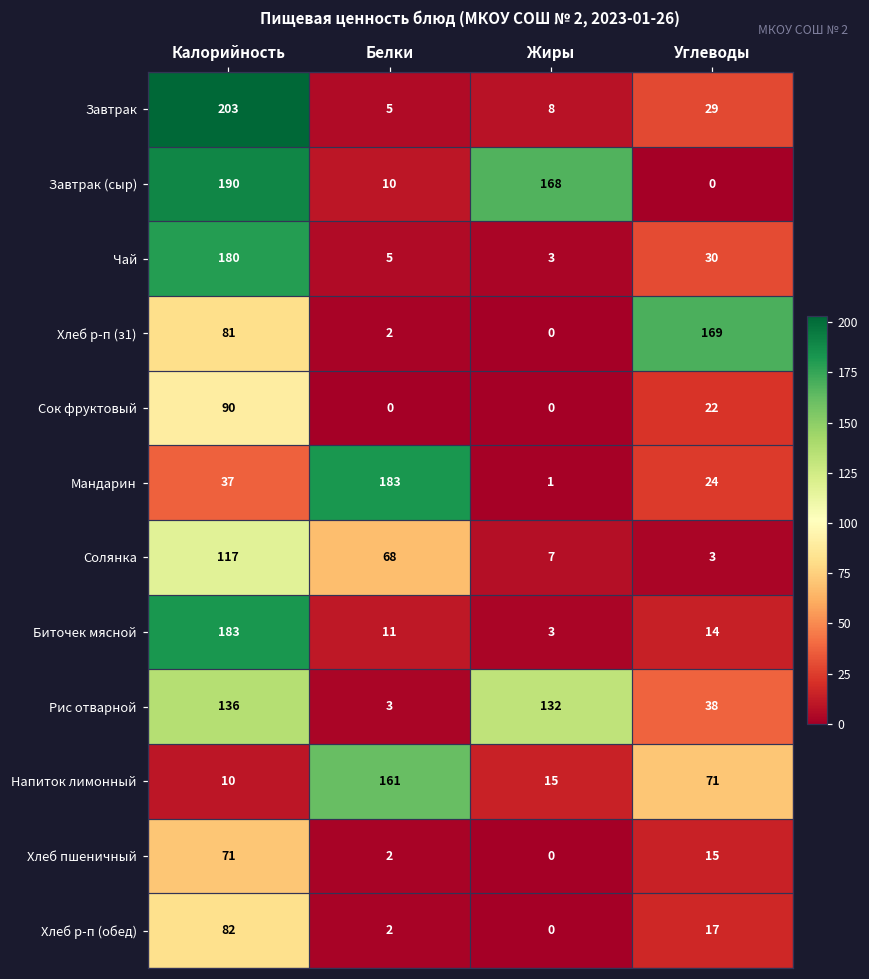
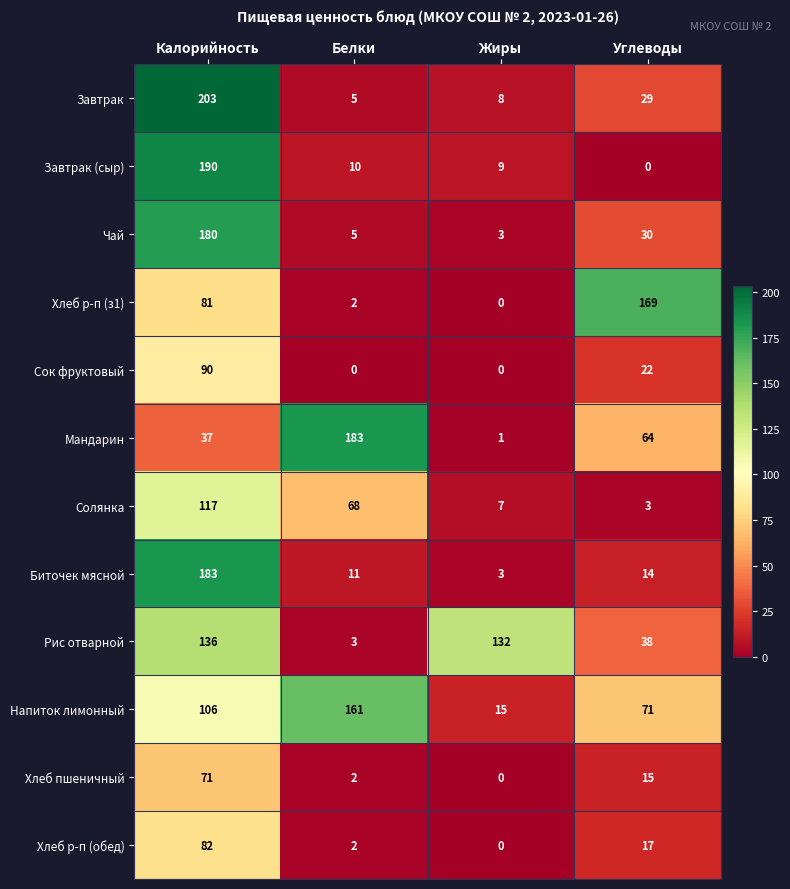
  {
    "Завтрак": {
      "Калорийность": 203,
      "Белки": 5,
      "Жиры": 8,
      "Углеводы": 29
    },
    "Завтрак (сыр)": {
      "Калорийность": 190,
      "Белки": 10,
-     "Жиры": 168,
+     "Жиры": 9,
      "Углеводы": 0
    },
    "Чай": {
      "Калорийность": 180,
      "Белки": 5,
      "Жиры": 3,
      "Углеводы": 30
    },
    "Хлеб р-п (з1)": {
      "Калорийность": 81,
      "Белки": 2,
      "Жиры": 0,
      "Углеводы": 169
    },
    "Сок фруктовый": {
      "Калорийность": 90,
      "Белки": 0,
      "Жиры": 0,
      "Углеводы": 22
    },
    "Мандарин": {
      "Калорийность": 37,
      "Белки": 183,
      "Жиры": 1,
-     "Углеводы": 24
+     "Углеводы": 64
    },
    "Солянка": {
      "Калорийность": 117,
      "Белки": 68,
      "Жиры": 7,
      "Углеводы": 3
    },
    "Биточек мясной": {
      "Калорийность": 183,
      "Белки": 11,
      "Жиры": 3,
      "Углеводы": 14
    },
    "Рис отварной": {
      "Калорийность": 136,
      "Белки": 3,
      "Жиры": 132,
      "Углеводы": 38
    },
    "Напиток лимонный": {
-     "Калорийность": 10,
+     "Калорийность": 106,
      "Белки": 161,
      "Жиры": 15,
      "Углеводы": 71
    },
    "Хлеб пшеничный": {
      "Калорийность": 71,
      "Белки": 2,
      "Жиры": 0,
      "Углеводы": 15
    },
    "Хлеб р-п (обед)": {
      "Калорийность": 82,
      "Белки": 2,
      "Жиры": 0,
      "Углеводы": 17
    }
  }
